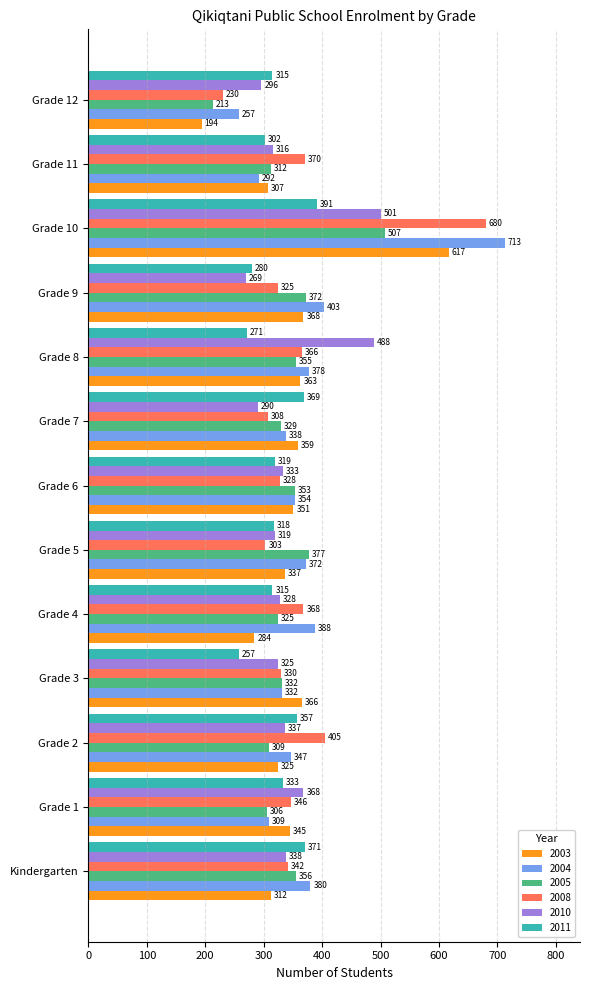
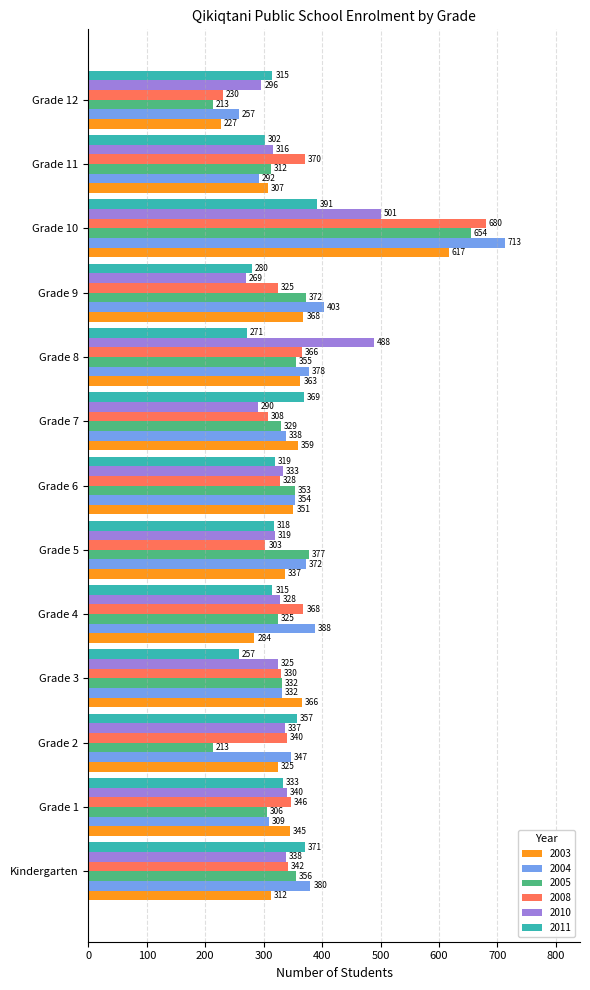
  {
    "2003": {
-     "Grade 12": 194,
+     "Grade 12": 227,
      "Grade 11": 307,
      "Grade 10": 617,
      "Grade 9": 368,
      "Grade 8": 363,
      "Grade 7": 359,
      "Grade 6": 351,
      "Grade 5": 337,
      "Grade 4": 284,
      "Grade 3": 366,
      "Grade 2": 325,
      "Grade 1": 345,
      "Kindergarten": 312
    },
    "2004": {
      "Grade 12": 257,
      "Grade 11": 292,
      "Grade 10": 713,
      "Grade 9": 403,
      "Grade 8": 378,
      "Grade 7": 338,
      "Grade 6": 354,
      "Grade 5": 372,
      "Grade 4": 388,
      "Grade 3": 332,
      "Grade 2": 347,
      "Grade 1": 309,
      "Kindergarten": 380
    },
    "2005": {
      "Grade 12": 213,
      "Grade 11": 312,
-     "Grade 10": 507,
+     "Grade 10": 654,
      "Grade 9": 372,
      "Grade 8": 355,
      "Grade 7": 329,
      "Grade 6": 353,
      "Grade 5": 377,
      "Grade 4": 325,
      "Grade 3": 332,
-     "Grade 2": 309,
+     "Grade 2": 213,
      "Grade 1": 306,
      "Kindergarten": 356
    },
    "2008": {
      "Grade 12": 230,
      "Grade 11": 370,
      "Grade 10": 680,
      "Grade 9": 325,
      "Grade 8": 366,
      "Grade 7": 308,
      "Grade 6": 328,
      "Grade 5": 303,
      "Grade 4": 368,
      "Grade 3": 330,
-     "Grade 2": 405,
+     "Grade 2": 340,
      "Grade 1": 346,
      "Kindergarten": 342
    },
    "2010": {
      "Grade 12": 296,
      "Grade 11": 316,
      "Grade 10": 501,
      "Grade 9": 269,
      "Grade 8": 488,
      "Grade 7": 290,
      "Grade 6": 333,
      "Grade 5": 319,
      "Grade 4": 328,
      "Grade 3": 325,
      "Grade 2": 337,
-     "Grade 1": 368,
+     "Grade 1": 340,
      "Kindergarten": 338
    },
    "2011": {
      "Grade 12": 315,
      "Grade 11": 302,
      "Grade 10": 391,
      "Grade 9": 280,
      "Grade 8": 271,
      "Grade 7": 369,
      "Grade 6": 319,
      "Grade 5": 318,
      "Grade 4": 315,
      "Grade 3": 257,
      "Grade 2": 357,
      "Grade 1": 333,
      "Kindergarten": 371
    }
  }
